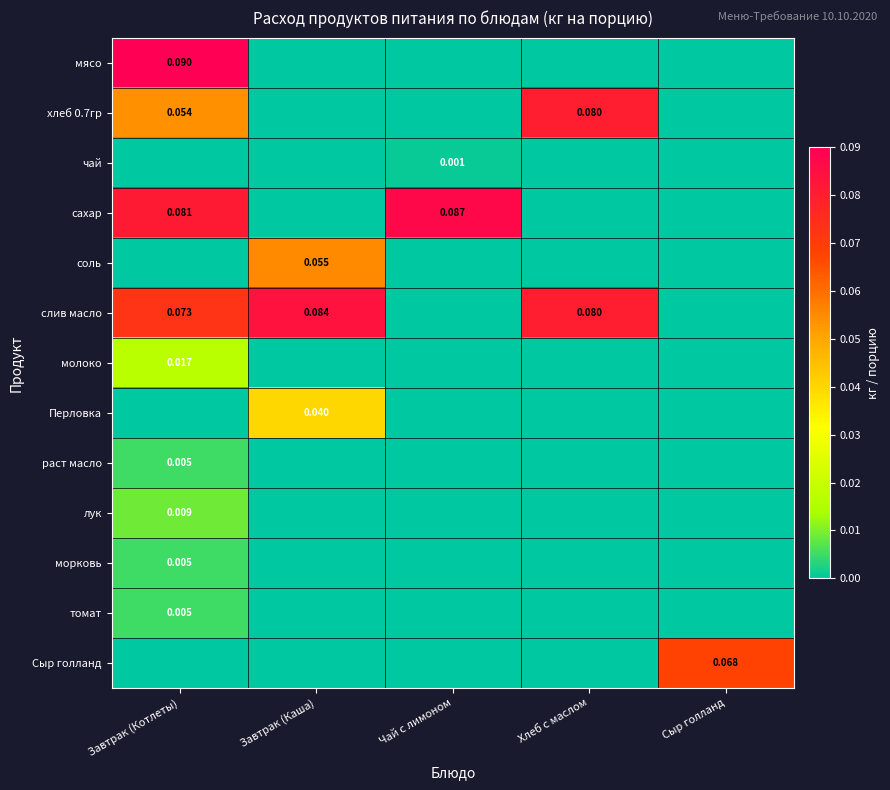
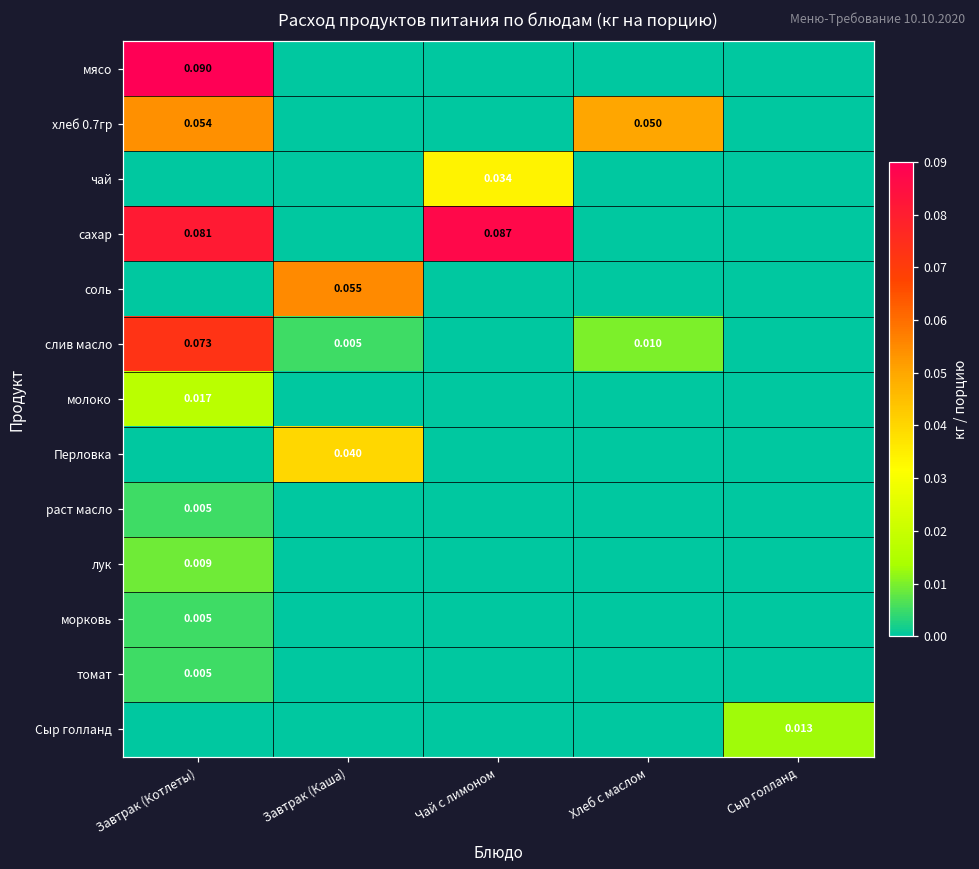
  {
    "мясо": {
      "Завтрак (Котлеты)": 0.090
    },
    "хлеб 0.7гр": {
      "Завтрак (Котлеты)": 0.054,
-     "Хлеб с маслом": 0.080
+     "Хлеб с маслом": 0.050
    },
    "чай": {
-     "Чай с лимоном": 0.001
+     "Чай с лимоном": 0.034
    },
    "сахар": {
      "Завтрак (Котлеты)": 0.081,
      "Чай с лимоном": 0.087
    },
    "соль": {
      "Завтрак (Каша)": 0.055
    },
    "слив масло": {
      "Завтрак (Котлеты)": 0.073,
-     "Завтрак (Каша)": 0.084,
-     "Хлеб с маслом": 0.080
+     "Завтрак (Каша)": 0.005,
+     "Хлеб с маслом": 0.010
    },
    "молоко": {
      "Завтрак (Котлеты)": 0.017
    },
    "Перловка": {
      "Завтрак (Каша)": 0.040
    },
    "раст масло": {
      "Завтрак (Котлеты)": 0.005
    },
    "лук": {
      "Завтрак (Котлеты)": 0.009
    },
    "морковь": {
      "Завтрак (Котлеты)": 0.005
    },
    "томат": {
      "Завтрак (Котлеты)": 0.005
    },
    "Сыр голланд": {
-     "Сыр голланд": 0.068
+     "Сыр голланд": 0.013
    }
  }
